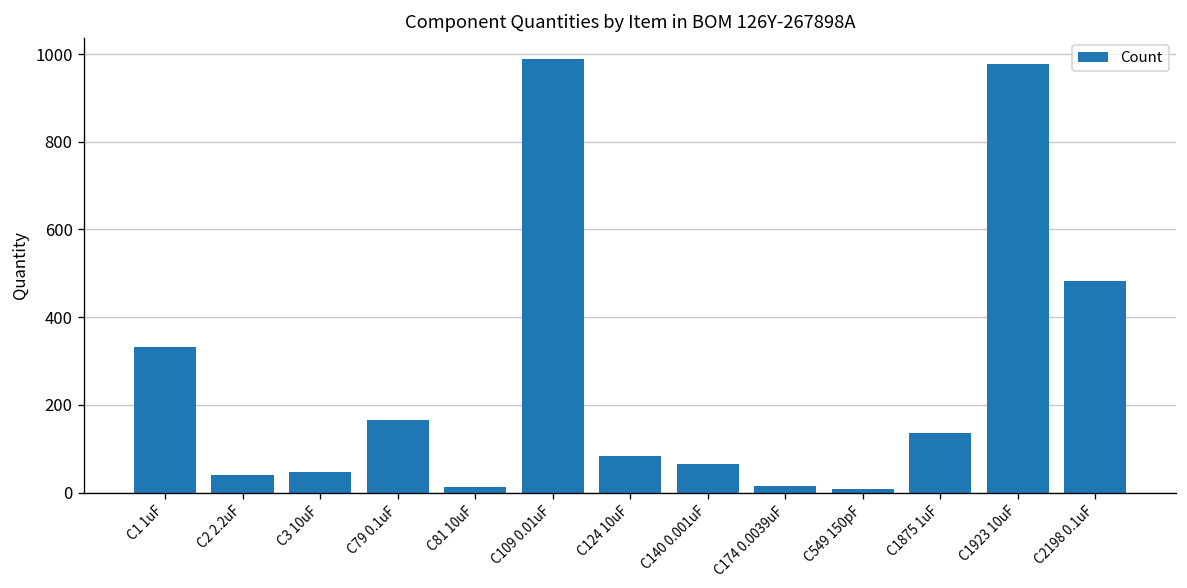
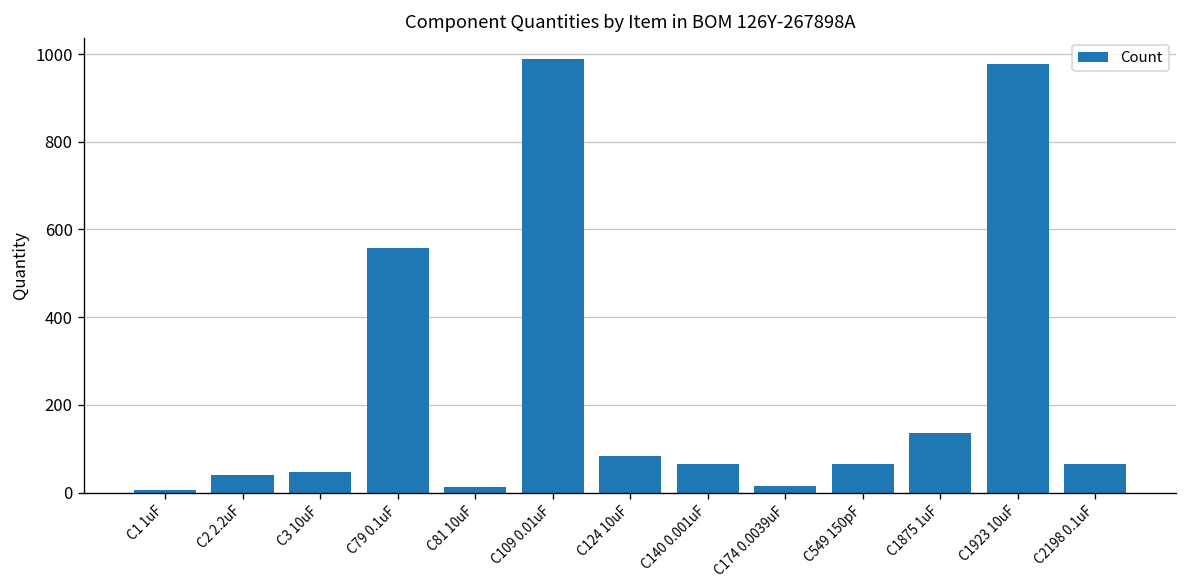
  {
-   "C1 1uF": 330,
+   "C1 1uF": 10,
    "C2 2.2uF": 40,
    "C3 10uF": 50,
-   "C79 0.1uF": 170,
+   "C79 0.1uF": 560,
    "C81 10uF": 10,
    "C109 0.01uF": 990,
    "C124 10uF": 80,
    "C140 0.001uF": 70,
    "C174 0.0039uF": 20,
-   "C549 150pF": 10,
+   "C549 150pF": 70,
    "C1875 1uF": 140,
    "C1923 10uF": 980,
-   "C2198 0.1uF": 480
+   "C2198 0.1uF": 60
  }
